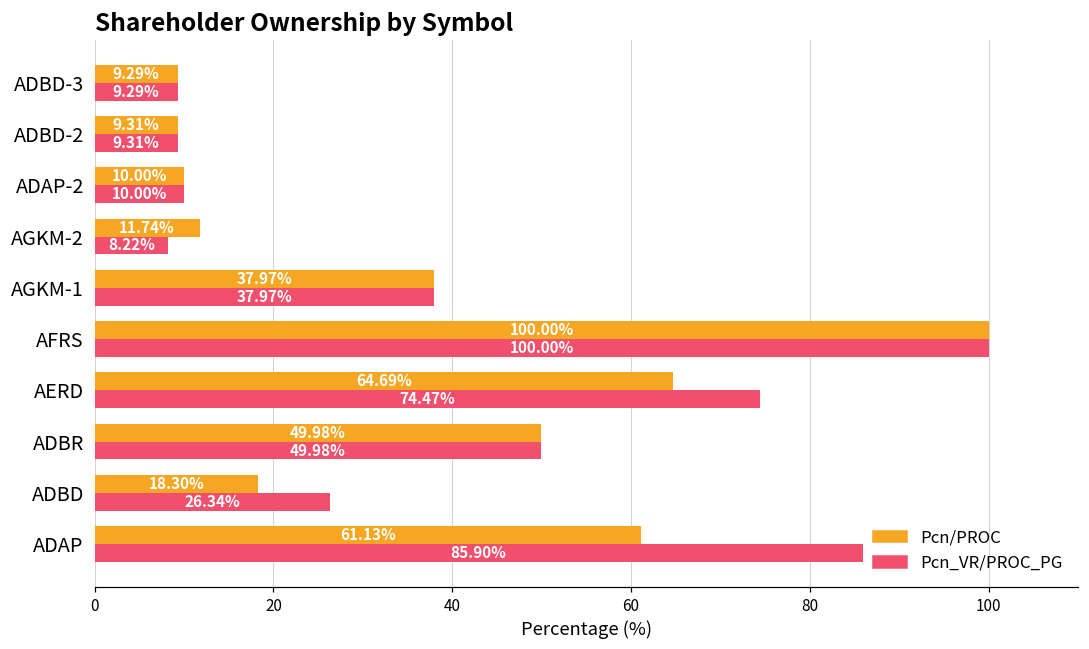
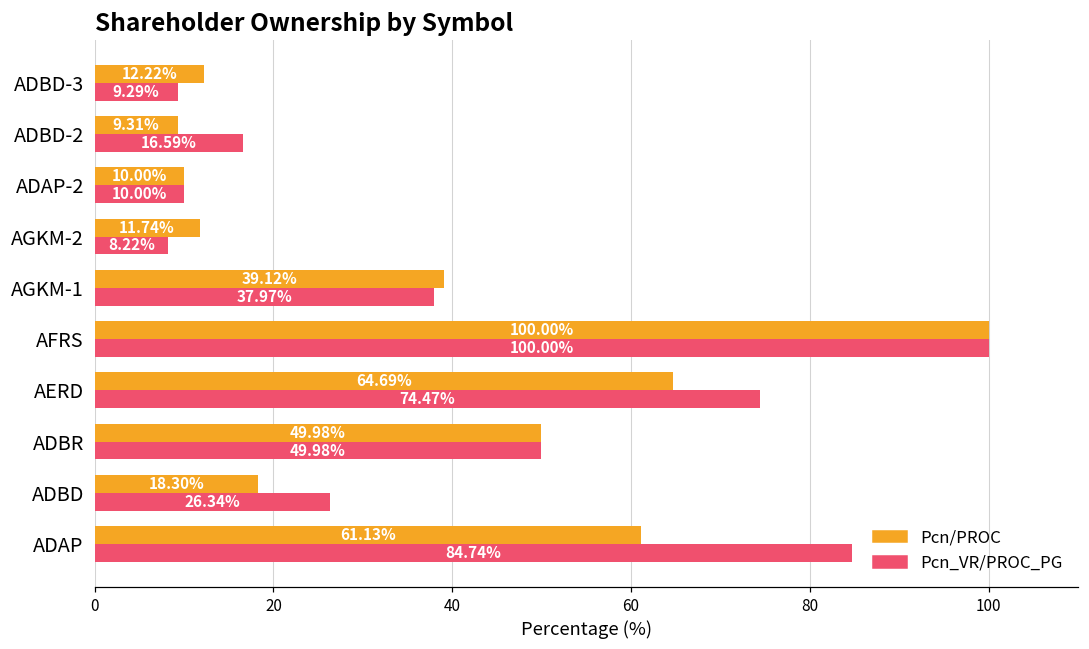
  {
    "Pcn/PROC": {
-     "ADBD-3": "9.29%",
+     "ADBD-3": "12.22%",
      "ADBD-2": "9.31%",
      "ADAP-2": "10.00%",
      "AGKM-2": "11.74%",
-     "AGKM-1": "37.97%",
+     "AGKM-1": "39.12%",
      "AFRS": "100.00%",
      "AERD": "64.69%",
      "ADBR": "49.98%",
      "ADBD": "18.30%",
      "ADAP": "61.13%"
    },
    "Pcn_VR/PROC_PG": {
      "ADBD-3": "9.29%",
-     "ADBD-2": "9.31%",
+     "ADBD-2": "16.59%",
      "ADAP-2": "10.00%",
      "AGKM-2": "8.22%",
      "AGKM-1": "37.97%",
      "AFRS": "100.00%",
      "AERD": "74.47%",
      "ADBR": "49.98%",
      "ADBD": "26.34%",
-     "ADAP": "85.90%"
+     "ADAP": "84.74%"
    }
  }
